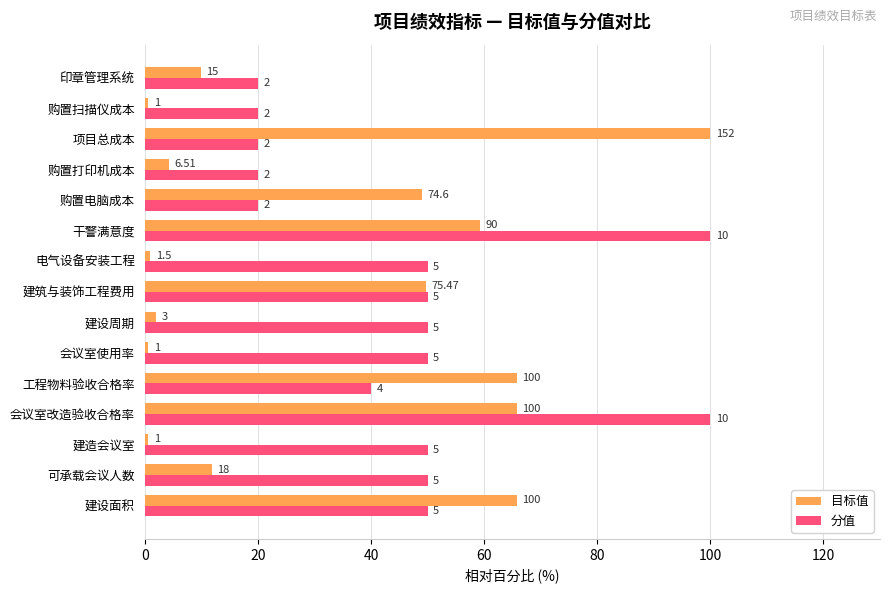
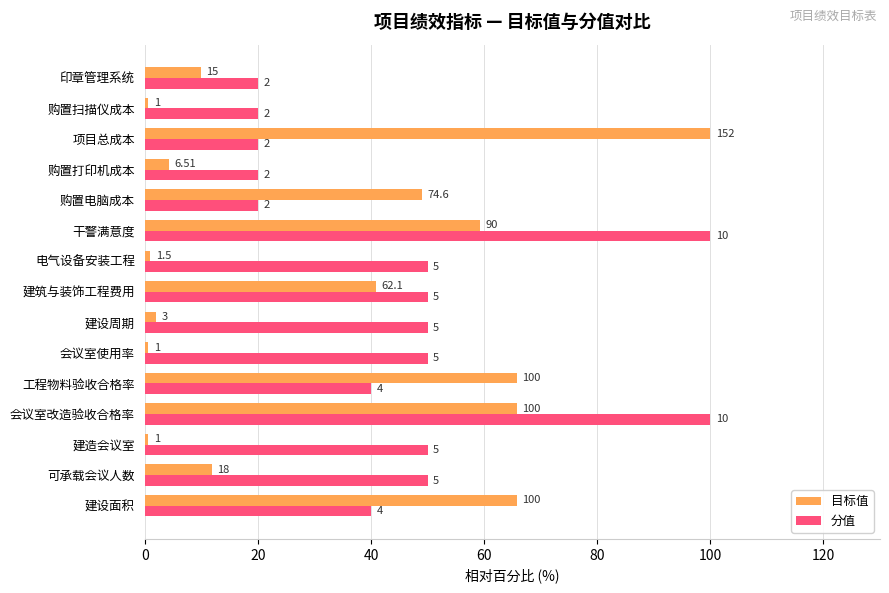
  {
    "目标值": {
      "购置扫描仪成本": 1,
-     "建筑与装饰工程费用": 75.47,
+     "建筑与装饰工程费用": 62.1,
      "会议室使用率": 1,
      "建造会议室": 1
    },
    "分值": {
-     "建设面积": 5
+     "建设面积": 4
    }
  }
